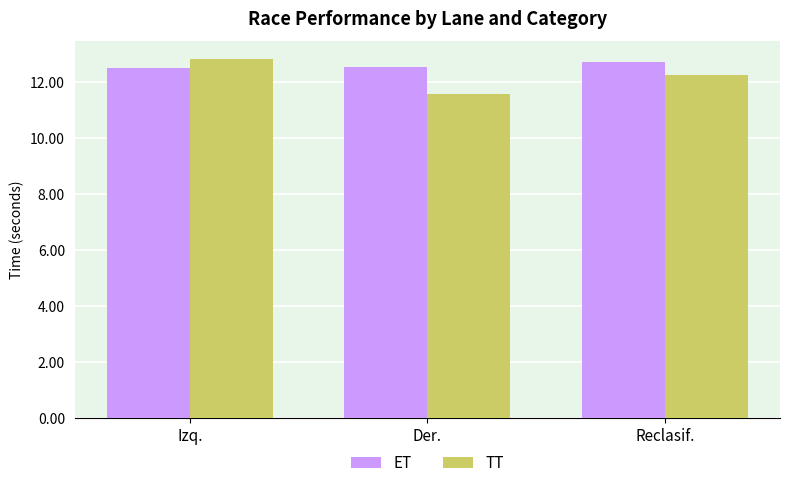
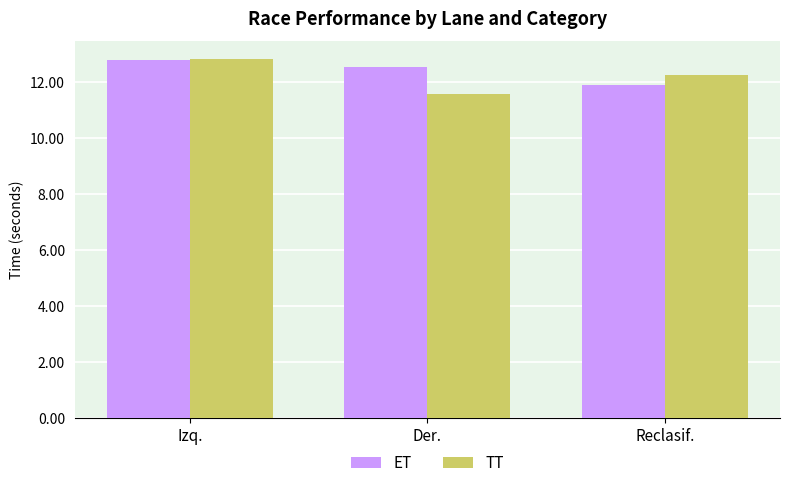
  {
    "ET": {
-     "Izq.": 12.5,
+     "Izq.": 12.8,
      "Der.": 12.5,
-     "Reclasif.": 12.7
+     "Reclasif.": 11.9
    },
    "TT": {
      "Izq.": 12.8,
      "Der.": 11.6,
      "Reclasif.": 12.2
    }
  }
